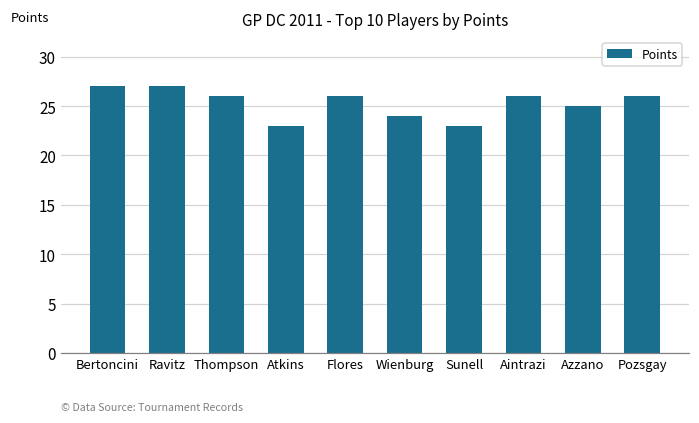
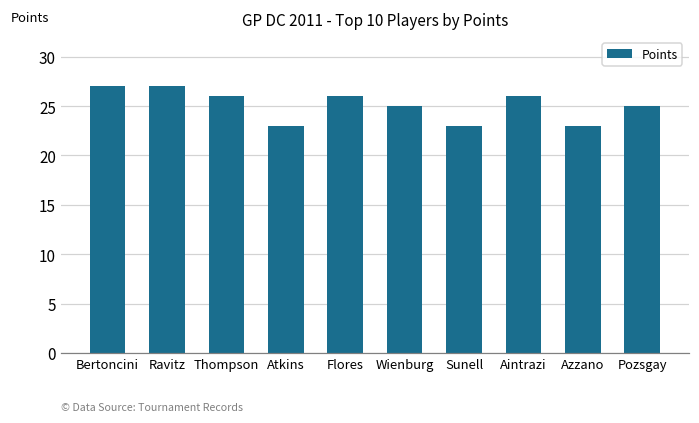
  {
    "Bertoncini": 27,
    "Ravitz": 27,
    "Thompson": 26,
    "Atkins": 23,
    "Flores": 26,
-   "Wienburg": 24,
+   "Wienburg": 25,
    "Sunell": 23,
    "Aintrazi": 26,
-   "Azzano": 25,
-   "Pozsgay": 26
+   "Azzano": 23,
+   "Pozsgay": 25
  }
